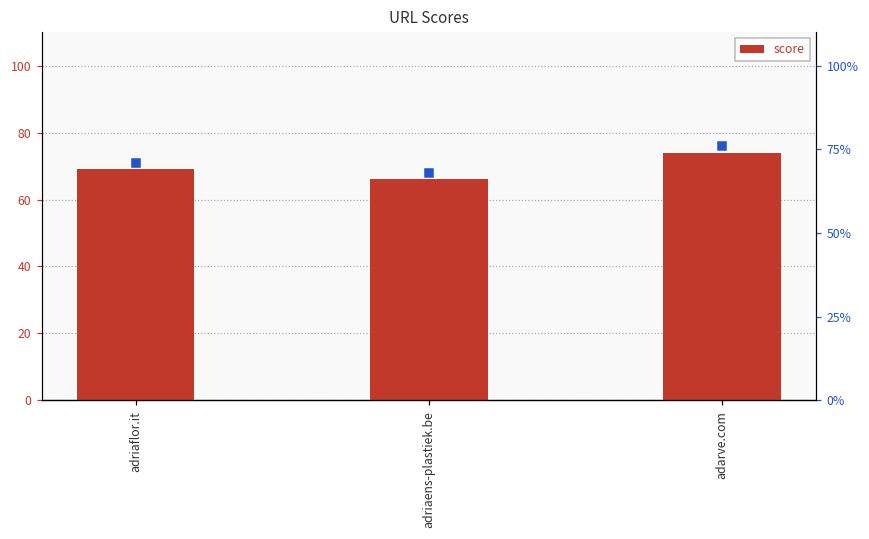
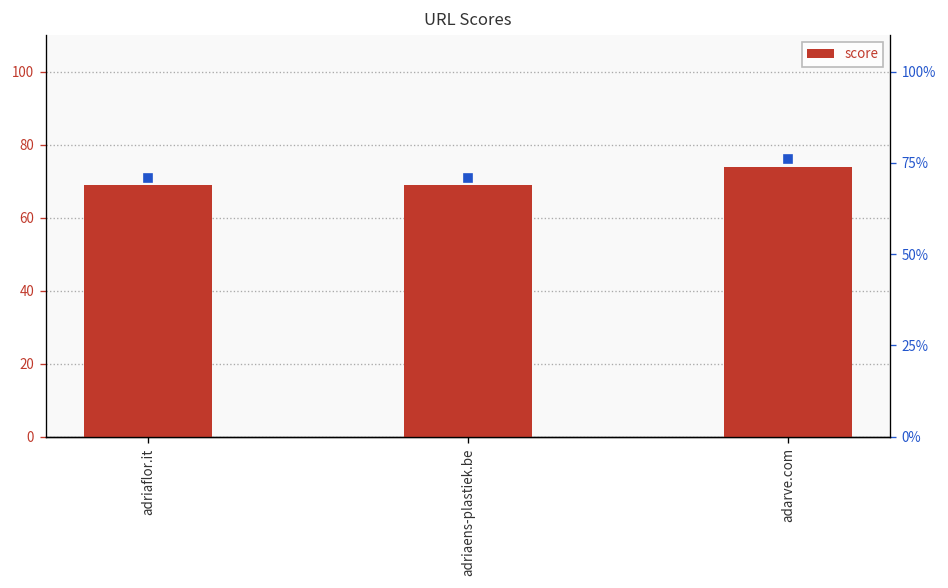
  {
    "score": {
      "adriaflor.it": 69,
-     "adriaens-plastiek.be": 66,
+     "adriaens-plastiek.be": 69,
      "adarve.com": 74
    }
  }
